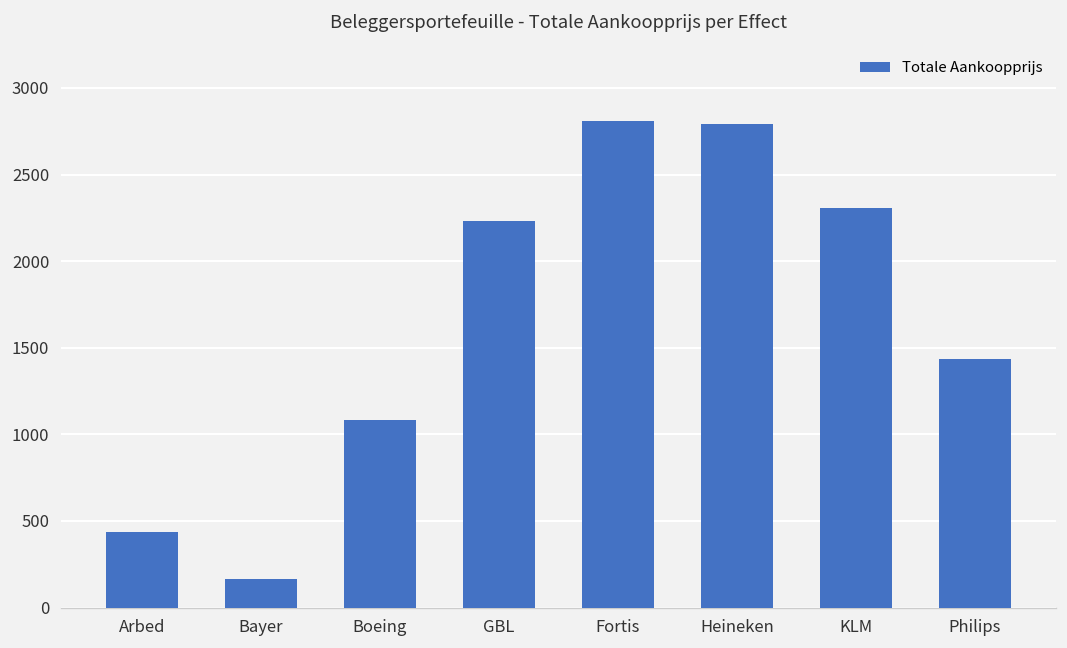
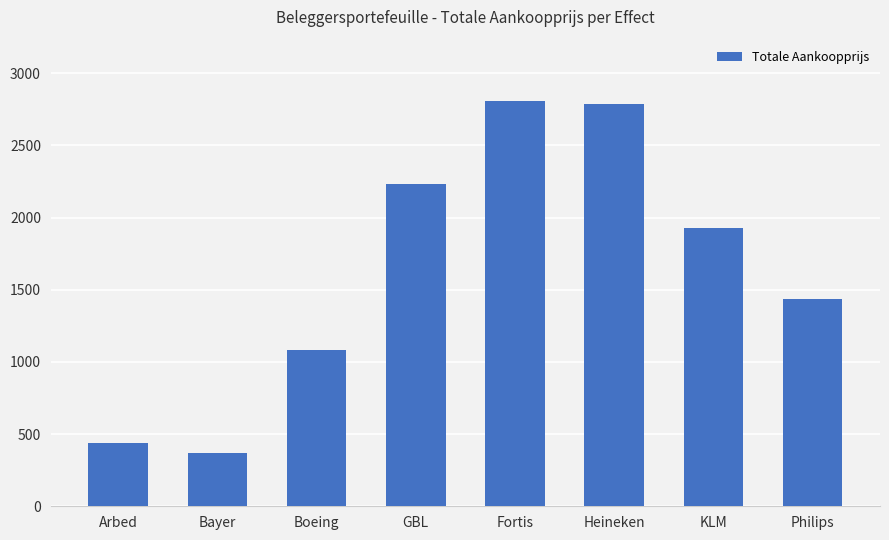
  {
    "Arbed": 440,
-   "Bayer": 170,
+   "Bayer": 370,
    "Boeing": 1080,
    "GBL": 2230,
    "Fortis": 2810,
    "Heineken": 2790,
-   "KLM": 2310,
+   "KLM": 1930,
    "Philips": 1440
  }
